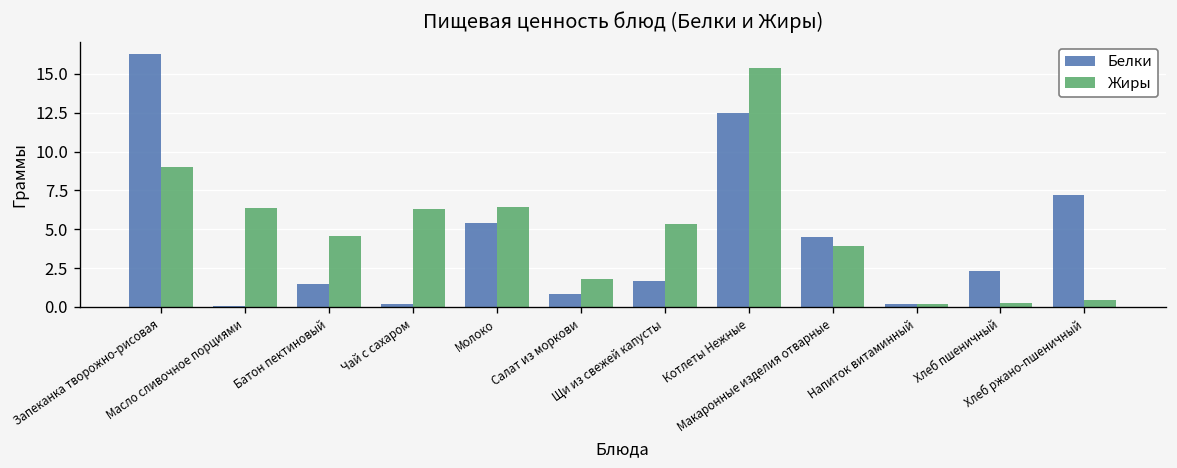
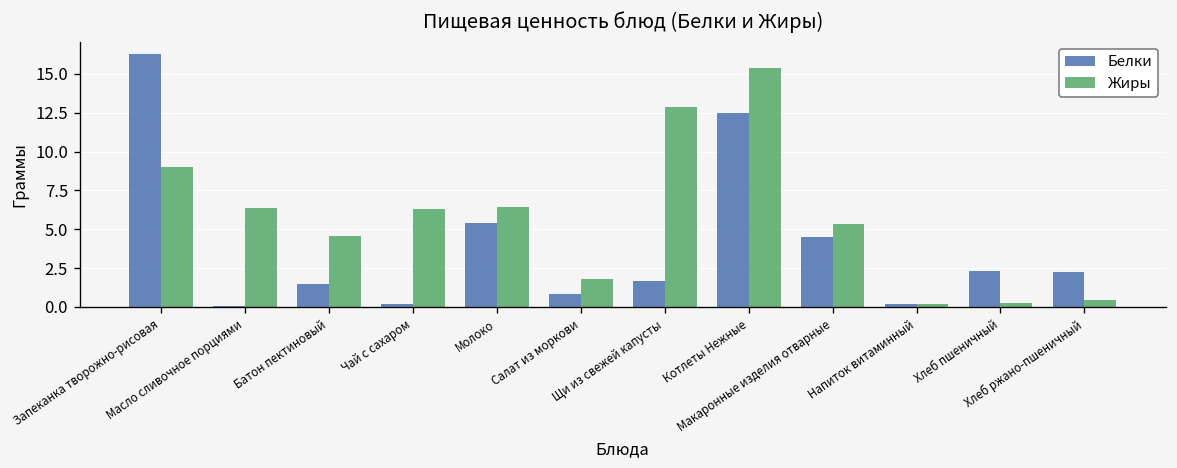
  {
    "Белки": {
      "Запеканка творожно-рисовая": 16.3,
      "Батон пектиновый": 1.5,
      "Молоко": 5.4,
      "Салат из моркови": 0.9,
      "Щи из свежей капусты": 1.6,
      "Котлеты Нежные": 12.5,
      "Макаронные изделия отварные": 4.5,
      "Напиток витаминный": 0.2,
      "Хлеб пшеничный": 2.3,
-     "Хлеб ржано-пшеничный": 7.2
+     "Хлеб ржано-пшеничный": 2.2
    },
    "Жиры": {
      "Запеканка творожно-рисовая": 9.0,
      "Масло сливочное порциями": 6.4,
      "Батон пектиновый": 4.6,
      "Чай с сахаром": 6.3,
      "Молоко": 6.4,
      "Салат из моркови": 1.8,
-     "Щи из свежей капусты": 5.3,
+     "Щи из свежей капусты": 12.8,
      "Котлеты Нежные": 15.4,
-     "Макаронные изделия отварные": 3.9,
+     "Макаронные изделия отварные": 5.3,
      "Хлеб пшеничный": 0.2,
      "Хлеб ржано-пшеничный": 0.4
    }
  }
